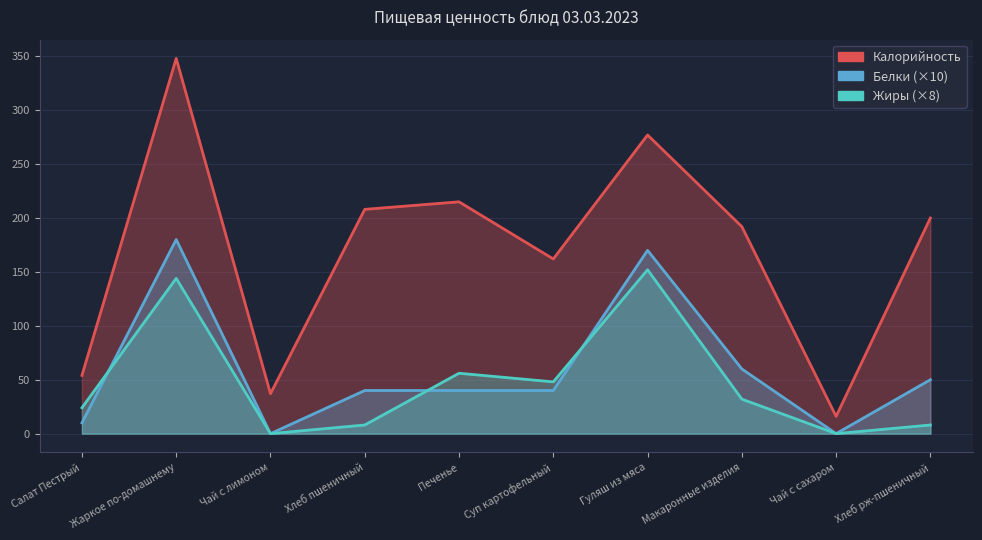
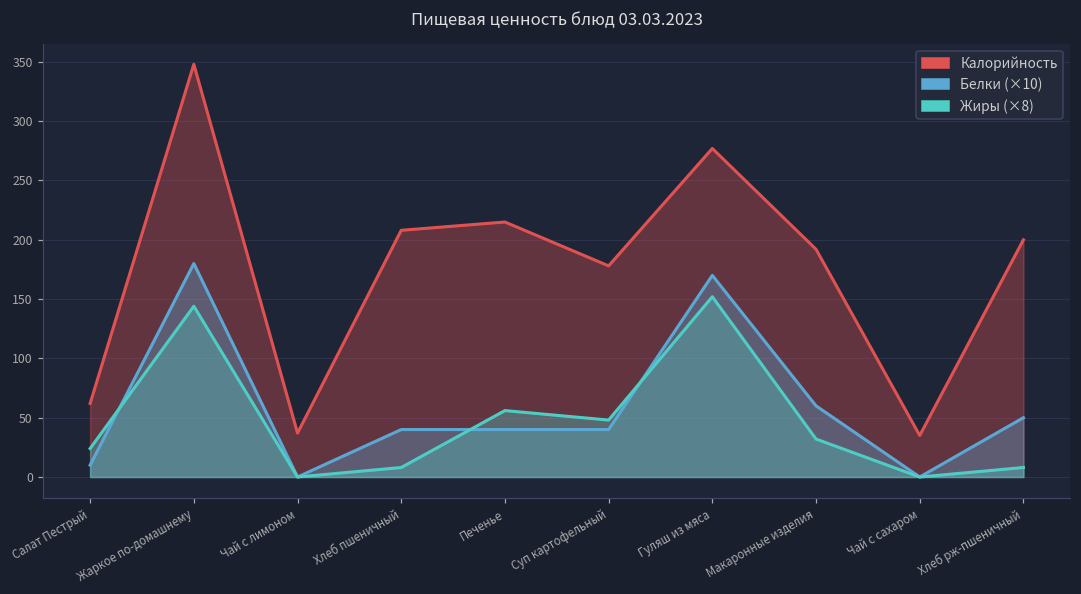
  {
    "Калорийность": {
-     "Салат Пестрый": 54,
+     "Салат Пестрый": 62,
      "Жаркое по-домашнему": 348,
      "Чай с лимоном": 37,
      "Хлеб пшеничный": 208,
      "Печенье": 215,
-     "Суп картофельный": 162,
+     "Суп картофельный": 178,
      "Гуляш из мяса": 277,
      "Макаронные изделия": 192,
-     "Чай с сахаром": 16,
+     "Чай с сахаром": 35,
      "Хлеб рж-пшеничный": 200
    }
  }
